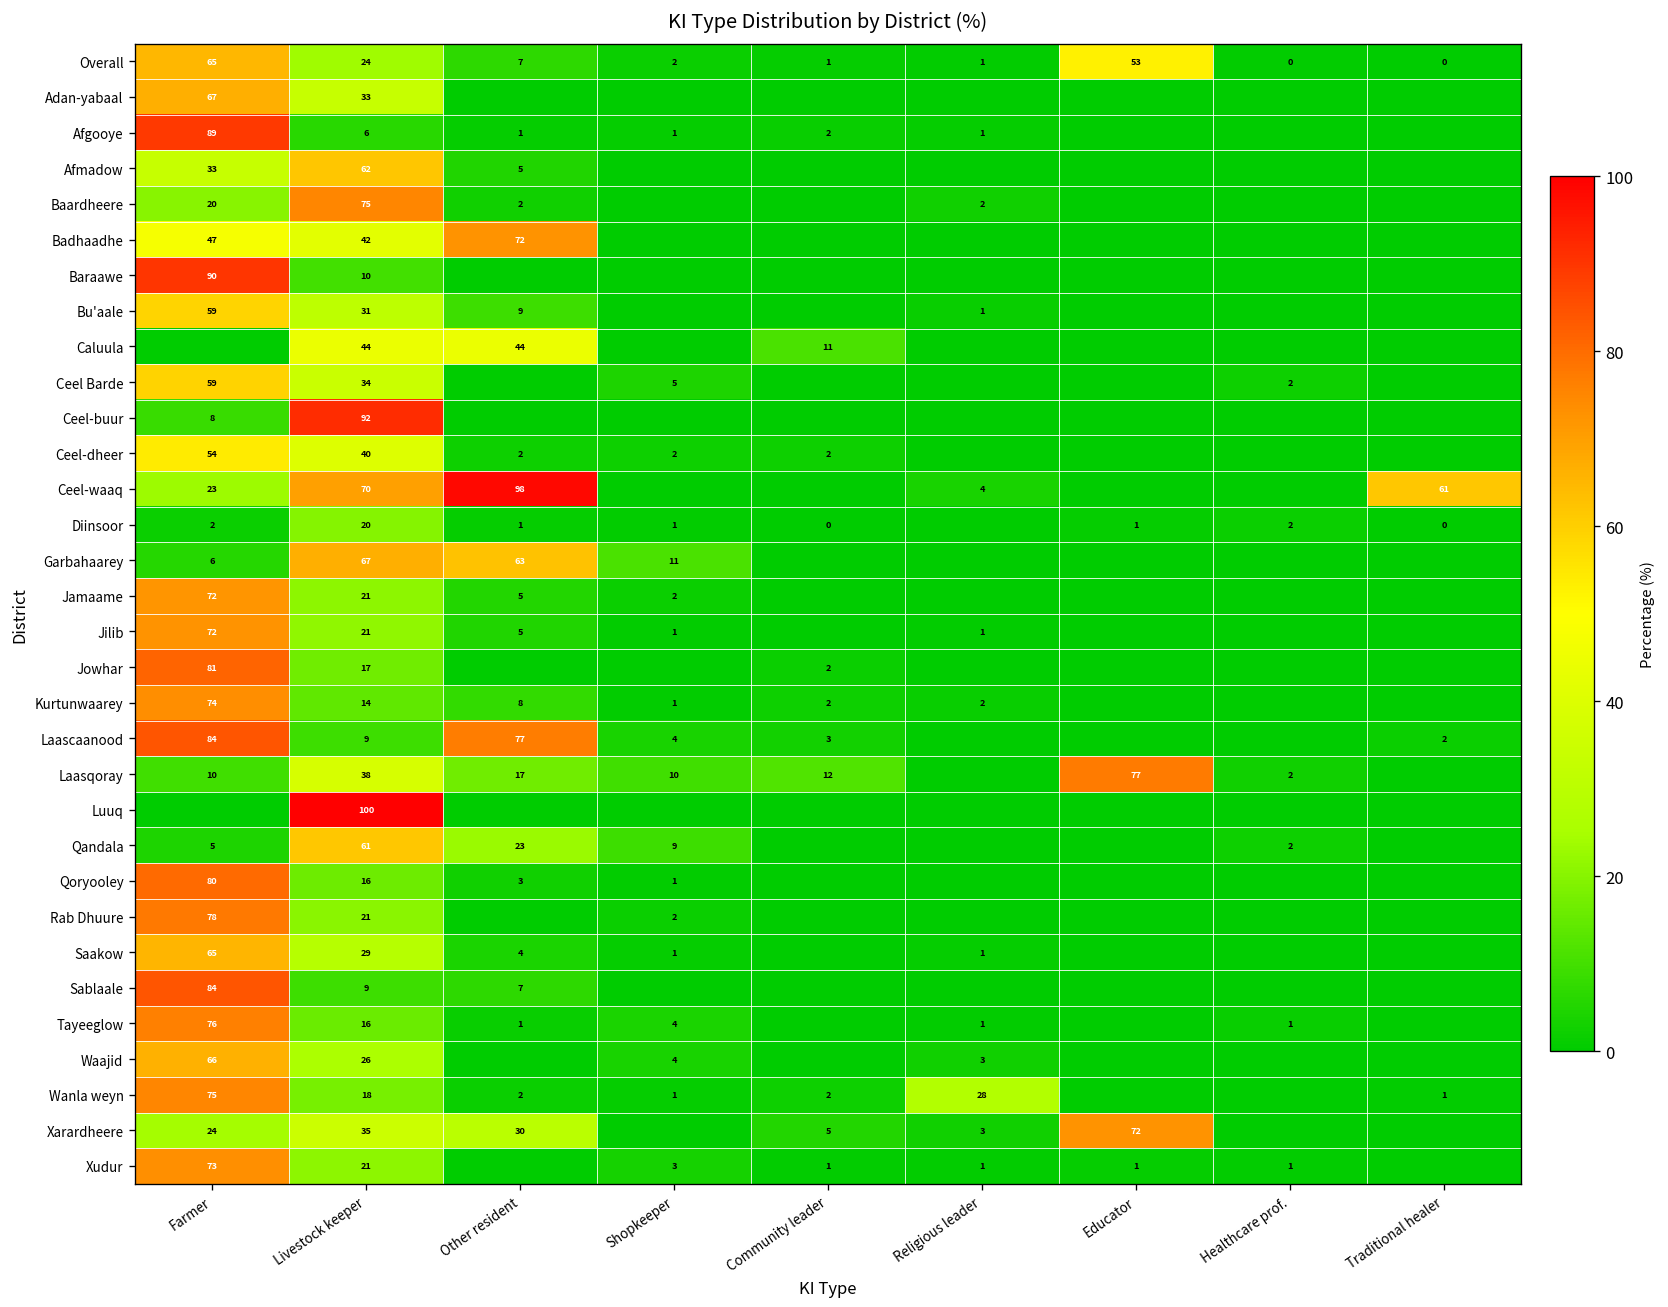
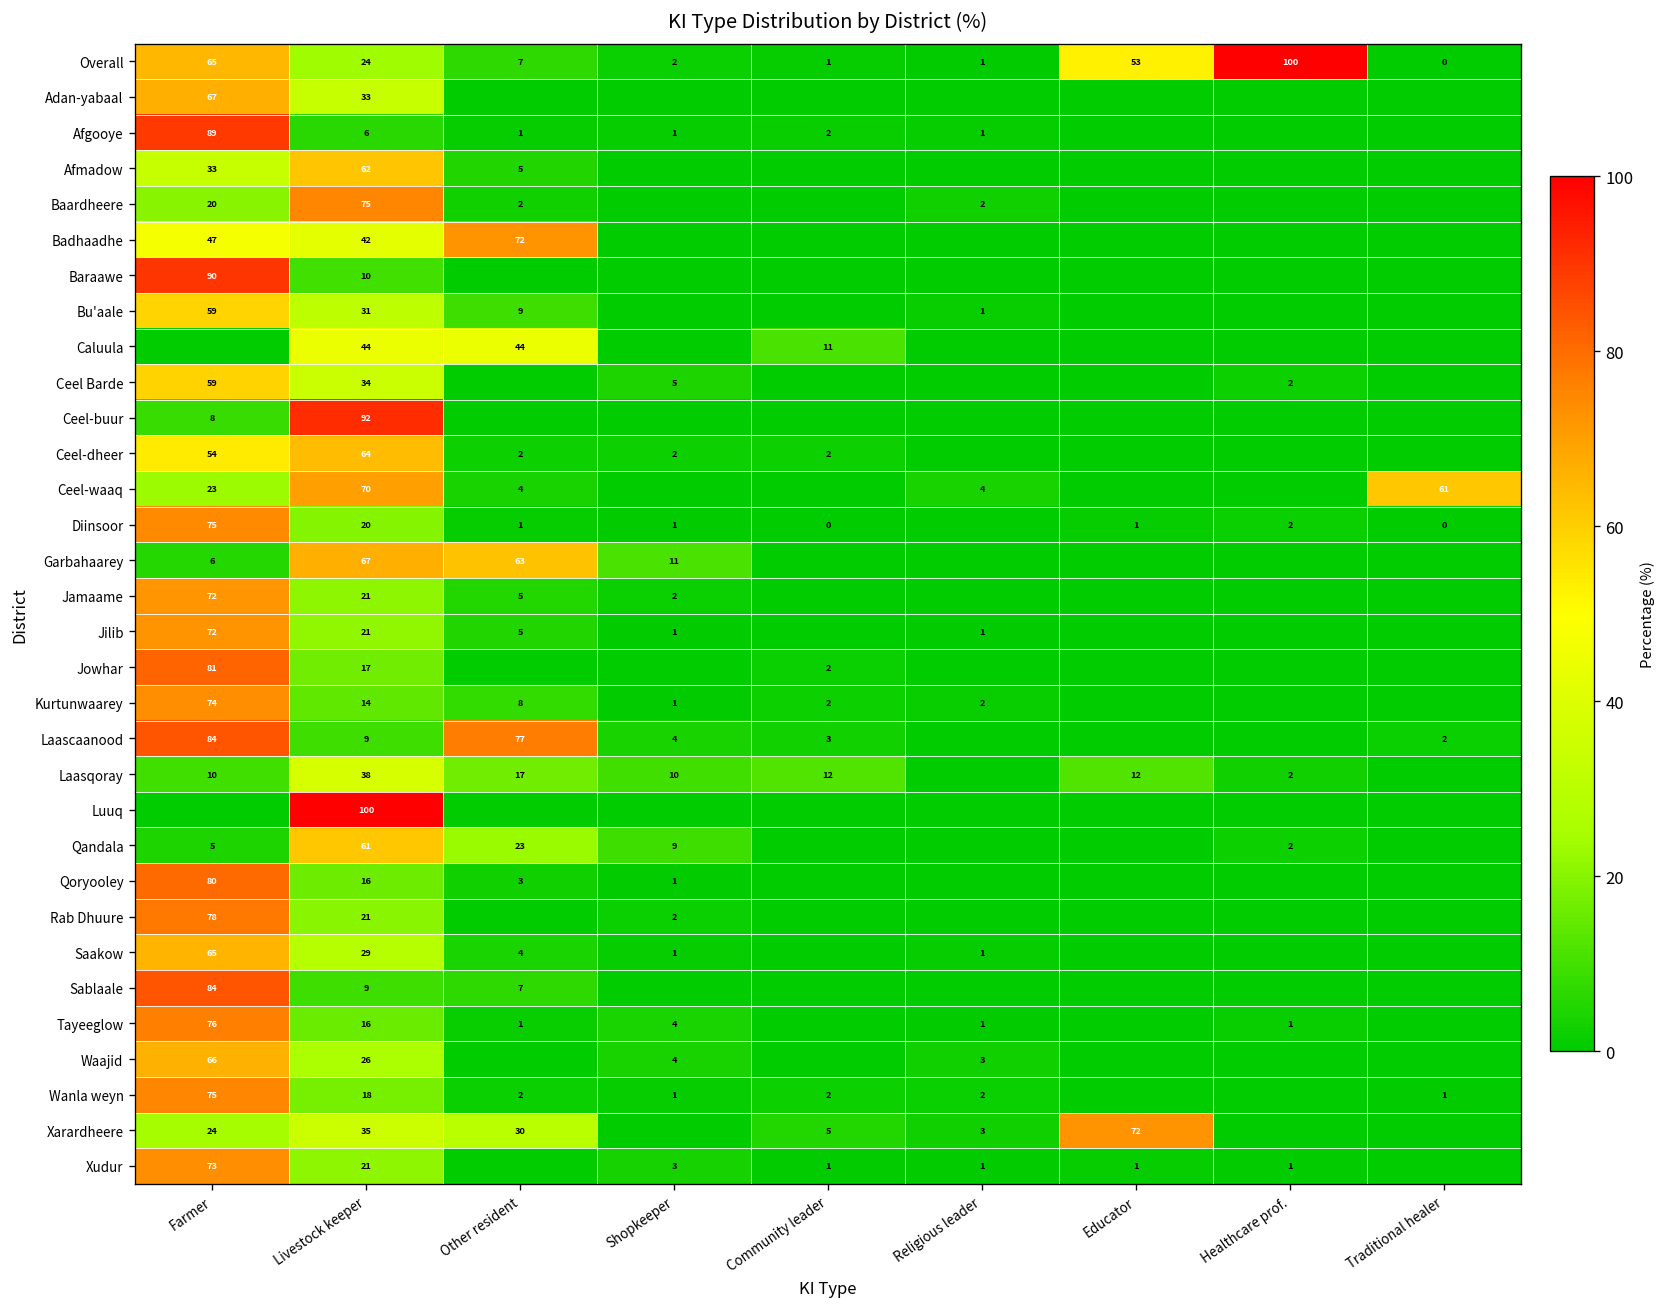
  {
    "Overall": {
      "Farmer": 65,
      "Livestock keeper": 24,
      "Other resident": 7,
      "Shopkeeper": 2,
      "Community leader": 1,
      "Religious leader": 1,
      "Educator": 53,
-     "Healthcare prof.": 0,
+     "Healthcare prof.": 100,
      "Traditional healer": 0
    },
    "Adan-yabaal": {
      "Farmer": 67,
      "Livestock keeper": 33
    },
    "Afgooye": {
      "Farmer": 89,
      "Livestock keeper": 6,
      "Other resident": 1,
      "Shopkeeper": 1,
      "Community leader": 2,
      "Religious leader": 1
    },
    "Afmadow": {
      "Farmer": 33,
      "Livestock keeper": 62,
      "Other resident": 5
    },
    "Baardheere": {
      "Farmer": 20,
      "Livestock keeper": 75,
      "Other resident": 2,
      "Religious leader": 2
    },
    "Badhaadhe": {
      "Farmer": 47,
      "Livestock keeper": 42,
      "Other resident": 72
    },
    "Baraawe": {
      "Farmer": 90,
      "Livestock keeper": 10
    },
    "Bu'aale": {
      "Farmer": 59,
      "Livestock keeper": 31,
      "Other resident": 9,
      "Religious leader": 1
    },
    "Caluula": {
      "Livestock keeper": 44,
      "Other resident": 44,
      "Community leader": 11
    },
    "Ceel Barde": {
      "Farmer": 59,
      "Livestock keeper": 34,
      "Shopkeeper": 5,
      "Healthcare prof.": 2
    },
    "Ceel-buur": {
      "Farmer": 8,
      "Livestock keeper": 92
    },
    "Ceel-dheer": {
      "Farmer": 54,
-     "Livestock keeper": 40,
+     "Livestock keeper": 64,
      "Other resident": 2,
      "Shopkeeper": 2,
      "Community leader": 2
    },
    "Ceel-waaq": {
      "Farmer": 23,
      "Livestock keeper": 70,
-     "Other resident": 98,
+     "Other resident": 4,
      "Religious leader": 4,
      "Traditional healer": 61
    },
    "Diinsoor": {
-     "Farmer": 2,
+     "Farmer": 75,
      "Livestock keeper": 20,
      "Other resident": 1,
      "Shopkeeper": 1,
      "Community leader": 0,
      "Educator": 1,
      "Healthcare prof.": 2,
      "Traditional healer": 0
    },
    "Garbahaarey": {
      "Farmer": 6,
      "Livestock keeper": 67,
      "Other resident": 63,
      "Shopkeeper": 11
    },
    "Jamaame": {
      "Farmer": 72,
      "Livestock keeper": 21,
      "Other resident": 5,
      "Shopkeeper": 2
    },
    "Jilib": {
      "Farmer": 72,
      "Livestock keeper": 21,
      "Other resident": 5,
      "Shopkeeper": 1,
      "Religious leader": 1
    },
    "Jowhar": {
      "Farmer": 81,
      "Livestock keeper": 17,
      "Community leader": 2
    },
    "Kurtunwaarey": {
      "Farmer": 74,
      "Livestock keeper": 14,
      "Other resident": 8,
      "Shopkeeper": 1,
      "Community leader": 2,
      "Religious leader": 2
    },
    "Laascaanood": {
      "Farmer": 84,
      "Livestock keeper": 9,
      "Other resident": 77,
      "Shopkeeper": 4,
      "Community leader": 3,
      "Traditional healer": 2
    },
    "Laasqoray": {
      "Farmer": 10,
      "Livestock keeper": 38,
      "Other resident": 17,
      "Shopkeeper": 10,
      "Community leader": 12,
-     "Educator": 77,
+     "Educator": 12,
      "Healthcare prof.": 2
    },
    "Luuq": {
      "Livestock keeper": 100
    },
    "Qandala": {
      "Farmer": 5,
      "Livestock keeper": 61,
      "Other resident": 23,
      "Shopkeeper": 9,
      "Healthcare prof.": 2
    },
    "Qoryooley": {
      "Farmer": 80,
      "Livestock keeper": 16,
      "Other resident": 3,
      "Shopkeeper": 1
    },
    "Rab Dhuure": {
      "Farmer": 78,
      "Livestock keeper": 21,
      "Shopkeeper": 2
    },
    "Saakow": {
      "Farmer": 65,
      "Livestock keeper": 29,
      "Other resident": 4,
      "Shopkeeper": 1,
      "Religious leader": 1
    },
    "Sablaale": {
      "Farmer": 84,
      "Livestock keeper": 9,
      "Other resident": 7
    },
    "Tayeeglow": {
      "Farmer": 76,
      "Livestock keeper": 16,
      "Other resident": 1,
      "Shopkeeper": 4,
      "Religious leader": 1,
      "Healthcare prof.": 1
    },
    "Waajid": {
      "Farmer": 66,
      "Livestock keeper": 26,
      "Shopkeeper": 4,
      "Religious leader": 3
    },
    "Wanla weyn": {
      "Farmer": 75,
      "Livestock keeper": 18,
      "Other resident": 2,
      "Shopkeeper": 1,
      "Community leader": 2,
-     "Religious leader": 28,
+     "Religious leader": 2,
      "Traditional healer": 1
    },
    "Xarardheere": {
      "Farmer": 24,
      "Livestock keeper": 35,
      "Other resident": 30,
      "Community leader": 5,
      "Religious leader": 3,
      "Educator": 72
    },
    "Xudur": {
      "Farmer": 73,
      "Livestock keeper": 21,
      "Shopkeeper": 3,
      "Community leader": 1,
      "Religious leader": 1,
      "Educator": 1,
      "Healthcare prof.": 1
    }
  }
